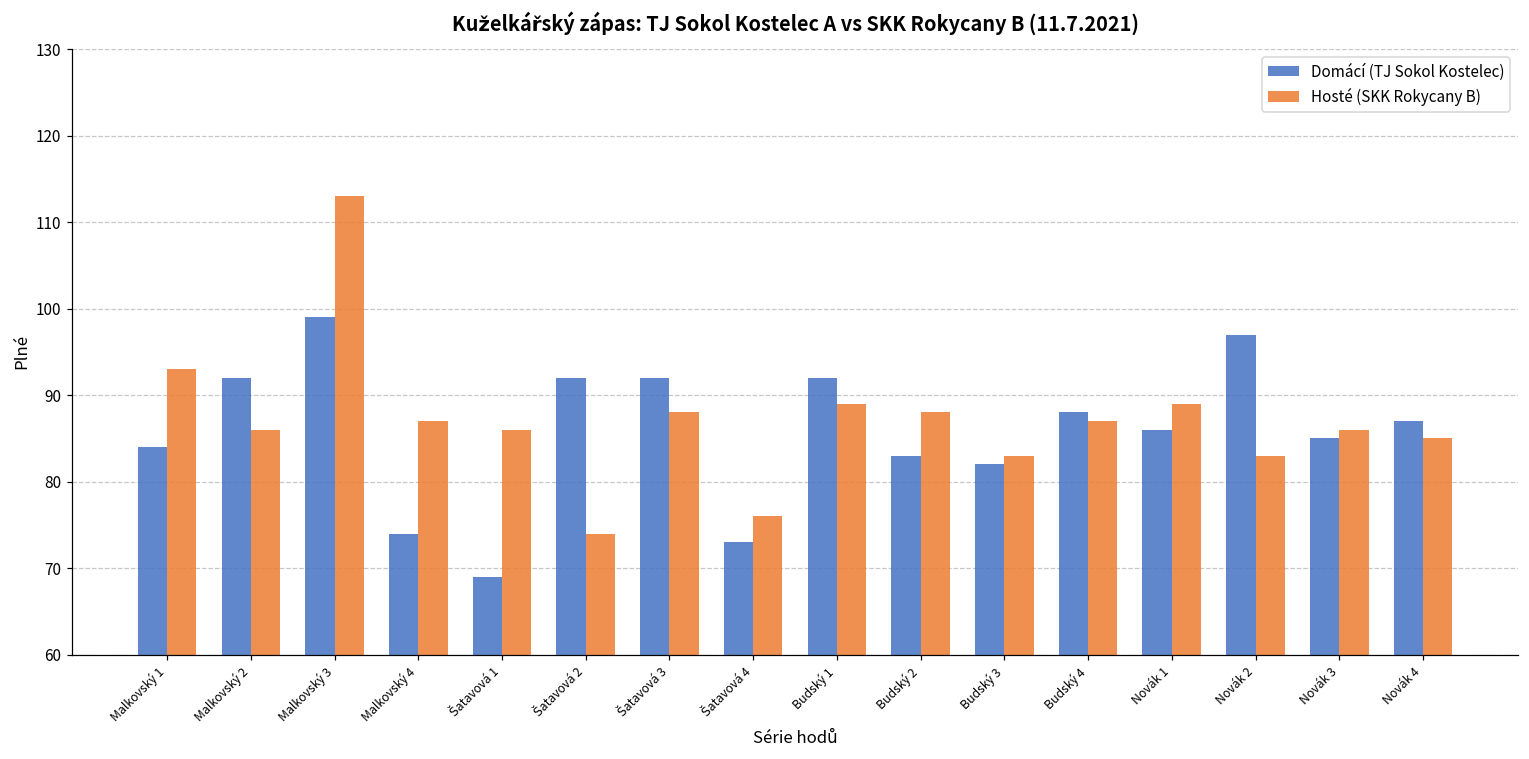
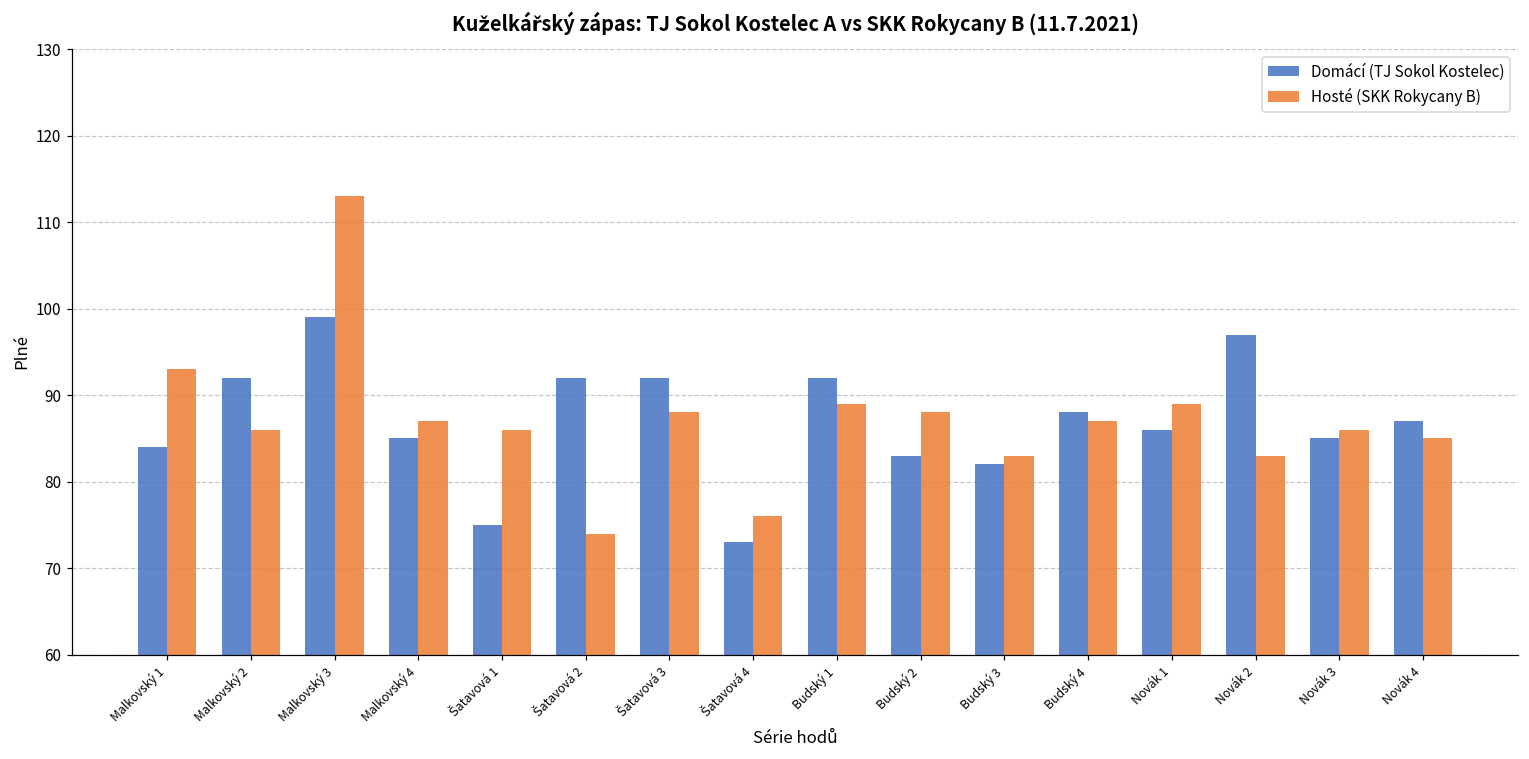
  {
    "Domácí (TJ Sokol Kostelec)": {
      "Malkovský 1": 84,
      "Malkovský 2": 92,
      "Malkovský 3": 99,
-     "Malkovský 4": 74,
-     "Šatavová 1": 69,
+     "Malkovský 4": 85,
+     "Šatavová 1": 75,
      "Šatavová 2": 92,
      "Šatavová 3": 92,
      "Šatavová 4": 73,
      "Budský 1": 92,
      "Budský 2": 83,
      "Budský 3": 82,
      "Budský 4": 88,
      "Novák 1": 86,
      "Novák 2": 97,
      "Novák 3": 85,
      "Novák 4": 87
    },
    "Hosté (SKK Rokycany B)": {
      "Malkovský 1": 93,
      "Malkovský 2": 86,
      "Malkovský 3": 113,
      "Malkovský 4": 87,
      "Šatavová 1": 86,
      "Šatavová 2": 74,
      "Šatavová 3": 88,
      "Šatavová 4": 76,
      "Budský 1": 89,
      "Budský 2": 88,
      "Budský 3": 83,
      "Budský 4": 87,
      "Novák 1": 89,
      "Novák 2": 83,
      "Novák 3": 86,
      "Novák 4": 85
    }
  }
